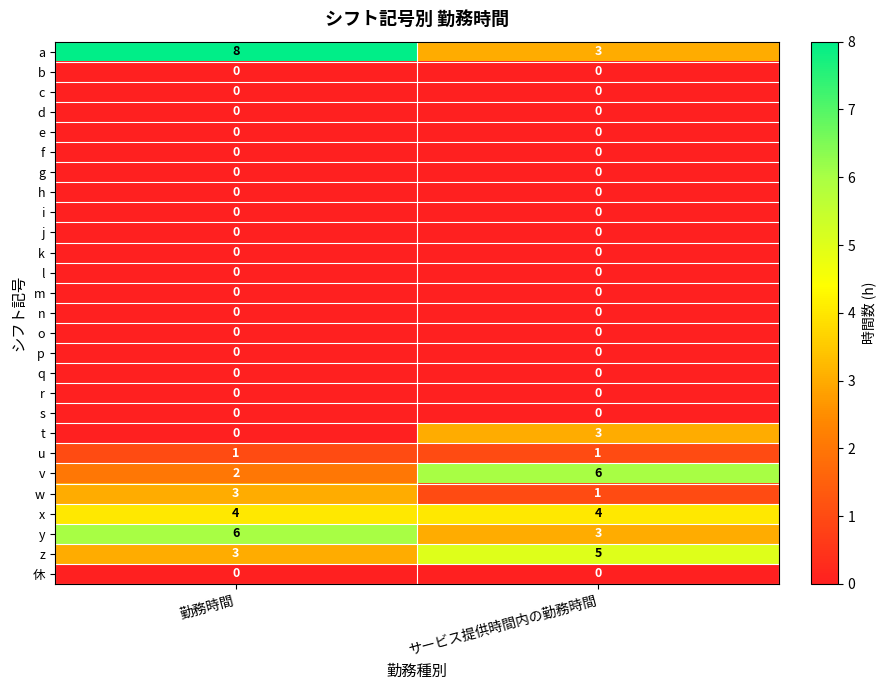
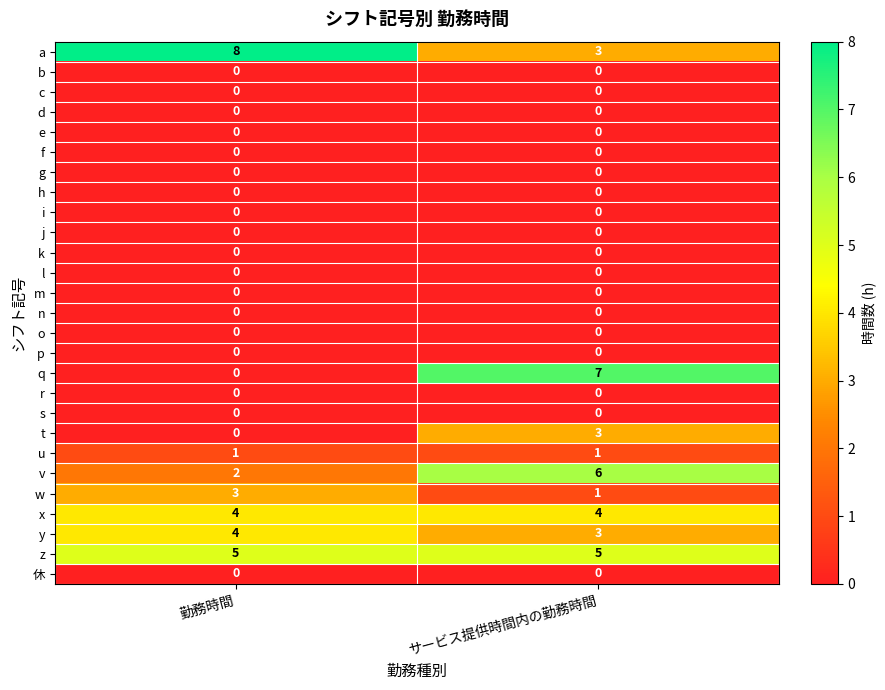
  {
    "a": {
      "勤務時間": 8,
      "サービス提供時間内の勤務時間": 3
    },
    "b": {
      "勤務時間": 0,
      "サービス提供時間内の勤務時間": 0
    },
    "c": {
      "勤務時間": 0,
      "サービス提供時間内の勤務時間": 0
    },
    "d": {
      "勤務時間": 0,
      "サービス提供時間内の勤務時間": 0
    },
    "e": {
      "勤務時間": 0,
      "サービス提供時間内の勤務時間": 0
    },
    "f": {
      "勤務時間": 0,
      "サービス提供時間内の勤務時間": 0
    },
    "g": {
      "勤務時間": 0,
      "サービス提供時間内の勤務時間": 0
    },
    "h": {
      "勤務時間": 0,
      "サービス提供時間内の勤務時間": 0
    },
    "i": {
      "勤務時間": 0,
      "サービス提供時間内の勤務時間": 0
    },
    "j": {
      "勤務時間": 0,
      "サービス提供時間内の勤務時間": 0
    },
    "k": {
      "勤務時間": 0,
      "サービス提供時間内の勤務時間": 0
    },
    "l": {
      "勤務時間": 0,
      "サービス提供時間内の勤務時間": 0
    },
    "m": {
      "勤務時間": 0,
      "サービス提供時間内の勤務時間": 0
    },
    "n": {
      "勤務時間": 0,
      "サービス提供時間内の勤務時間": 0
    },
    "o": {
      "勤務時間": 0,
      "サービス提供時間内の勤務時間": 0
    },
    "p": {
      "勤務時間": 0,
      "サービス提供時間内の勤務時間": 0
    },
    "q": {
      "勤務時間": 0,
-     "サービス提供時間内の勤務時間": 0
+     "サービス提供時間内の勤務時間": 7
    },
    "r": {
      "勤務時間": 0,
      "サービス提供時間内の勤務時間": 0
    },
    "s": {
      "勤務時間": 0,
      "サービス提供時間内の勤務時間": 0
    },
    "t": {
      "勤務時間": 0,
      "サービス提供時間内の勤務時間": 3
    },
    "u": {
      "勤務時間": 1,
      "サービス提供時間内の勤務時間": 1
    },
    "v": {
      "勤務時間": 2,
      "サービス提供時間内の勤務時間": 6
    },
    "w": {
      "勤務時間": 3,
      "サービス提供時間内の勤務時間": 1
    },
    "x": {
      "勤務時間": 4,
      "サービス提供時間内の勤務時間": 4
    },
    "y": {
-     "勤務時間": 6,
+     "勤務時間": 4,
      "サービス提供時間内の勤務時間": 3
    },
    "z": {
-     "勤務時間": 3,
+     "勤務時間": 5,
      "サービス提供時間内の勤務時間": 5
    },
    "休": {
      "勤務時間": 0,
      "サービス提供時間内の勤務時間": 0
    }
  }
